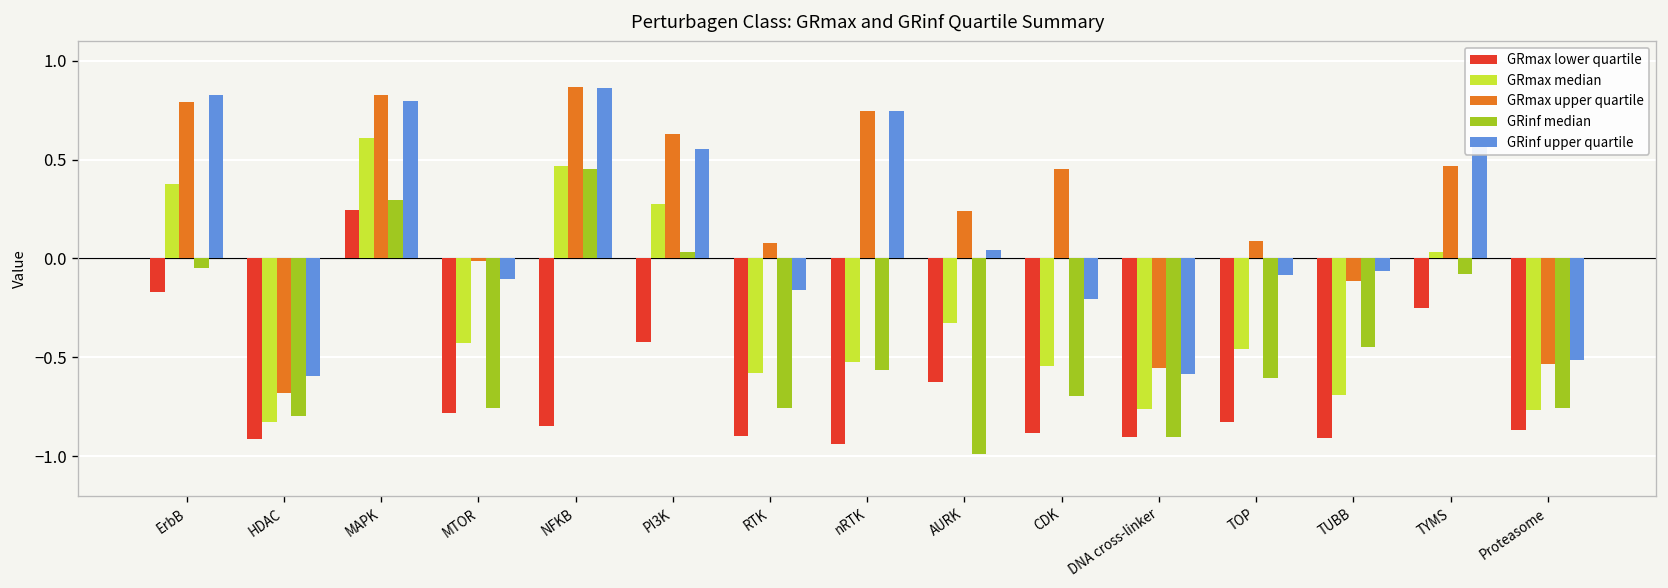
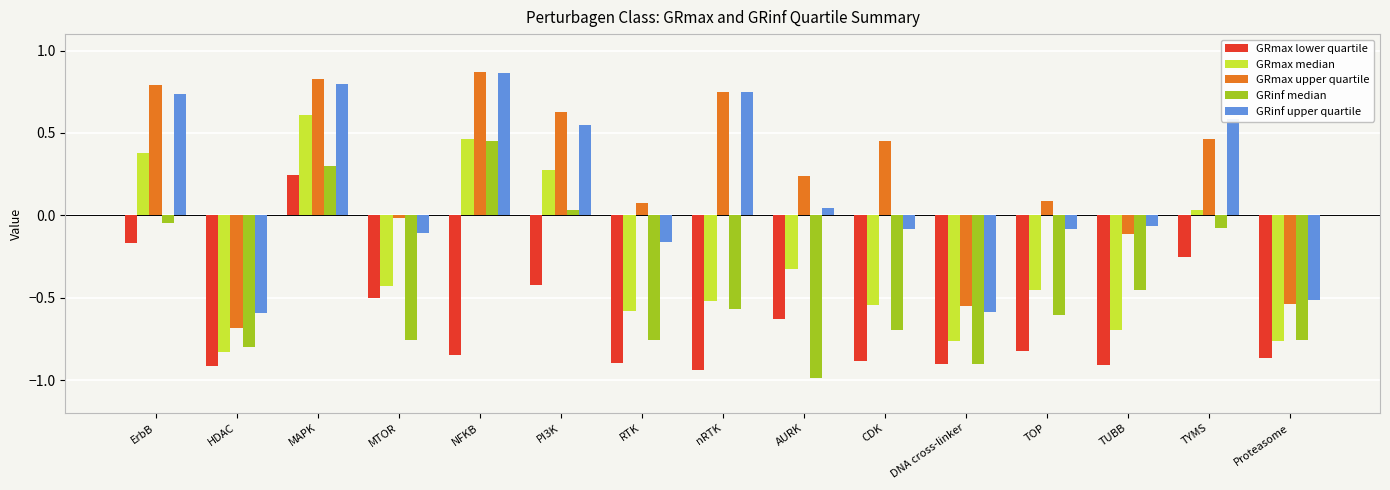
  {
    "GRmax lower quartile": {
      "ErbB": -0.17,
      "HDAC": -0.92,
      "MAPK": 0.24,
-     "MTOR": -0.78,
+     "MTOR": -0.50,
      "NFKB": -0.85,
      "PI3K": -0.42,
      "RTK": -0.90,
      "nRTK": -0.94,
      "AURK": -0.63,
      "CDK": -0.88,
      "DNA cross-linker": -0.90,
      "TOP": -0.83,
      "TUBB": -0.91,
      "TYMS": -0.25,
      "Proteasome": -0.87
    },
    "GRmax upper quartile": {
      "ErbB": 0.79,
      "HDAC": -0.68,
      "MAPK": 0.83,
      "NFKB": 0.87,
      "PI3K": 0.63,
      "RTK": 0.08,
      "nRTK": 0.75,
      "AURK": 0.24,
      "CDK": 0.45,
      "DNA cross-linker": -0.55,
      "TOP": 0.09,
      "TUBB": -0.11,
      "TYMS": 0.47,
      "Proteasome": -0.54
    },
    "GRinf upper quartile": {
-     "ErbB": 0.83,
+     "ErbB": 0.74,
      "HDAC": -0.59,
      "MAPK": 0.79,
      "MTOR": -0.11,
      "NFKB": 0.86,
      "PI3K": 0.55,
      "RTK": -0.16,
      "nRTK": 0.75,
      "AURK": 0.04,
-     "CDK": -0.20,
+     "CDK": -0.09,
      "DNA cross-linker": -0.59,
      "TOP": -0.08,
      "TUBB": -0.07,
      "Proteasome": -0.52
    }
  }
